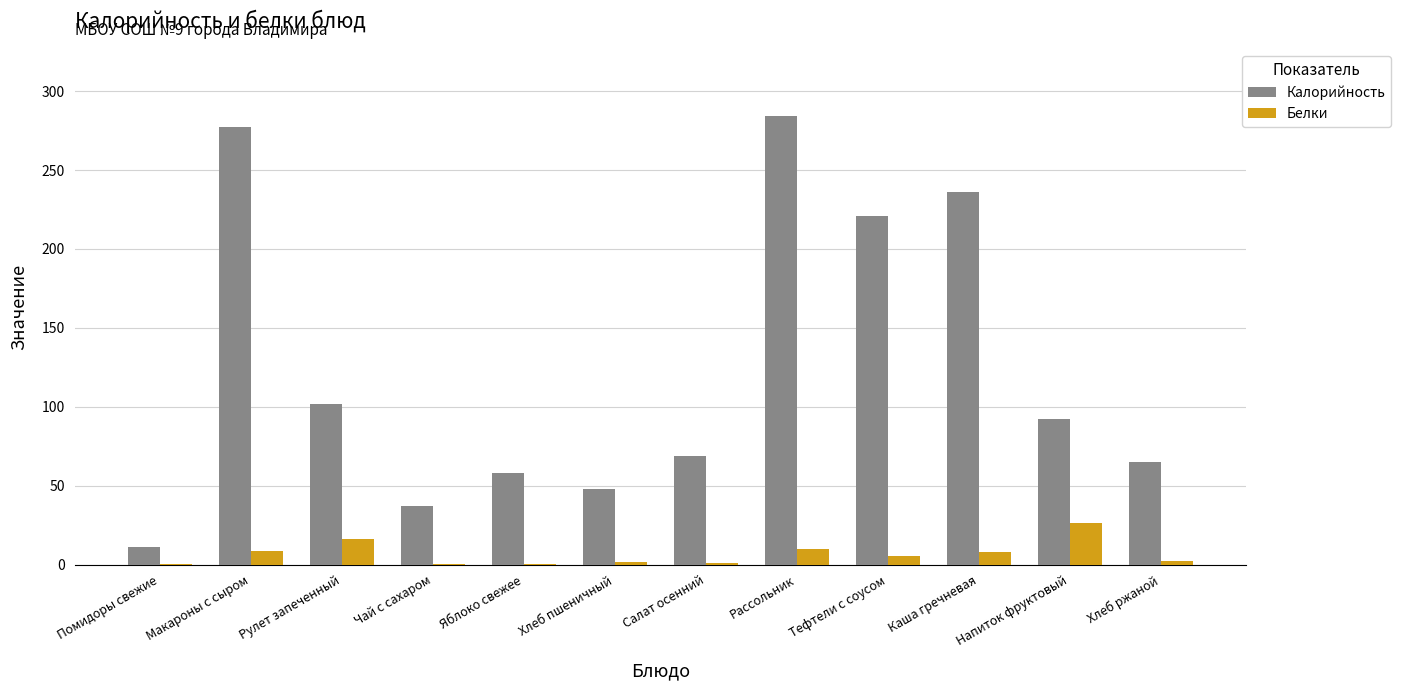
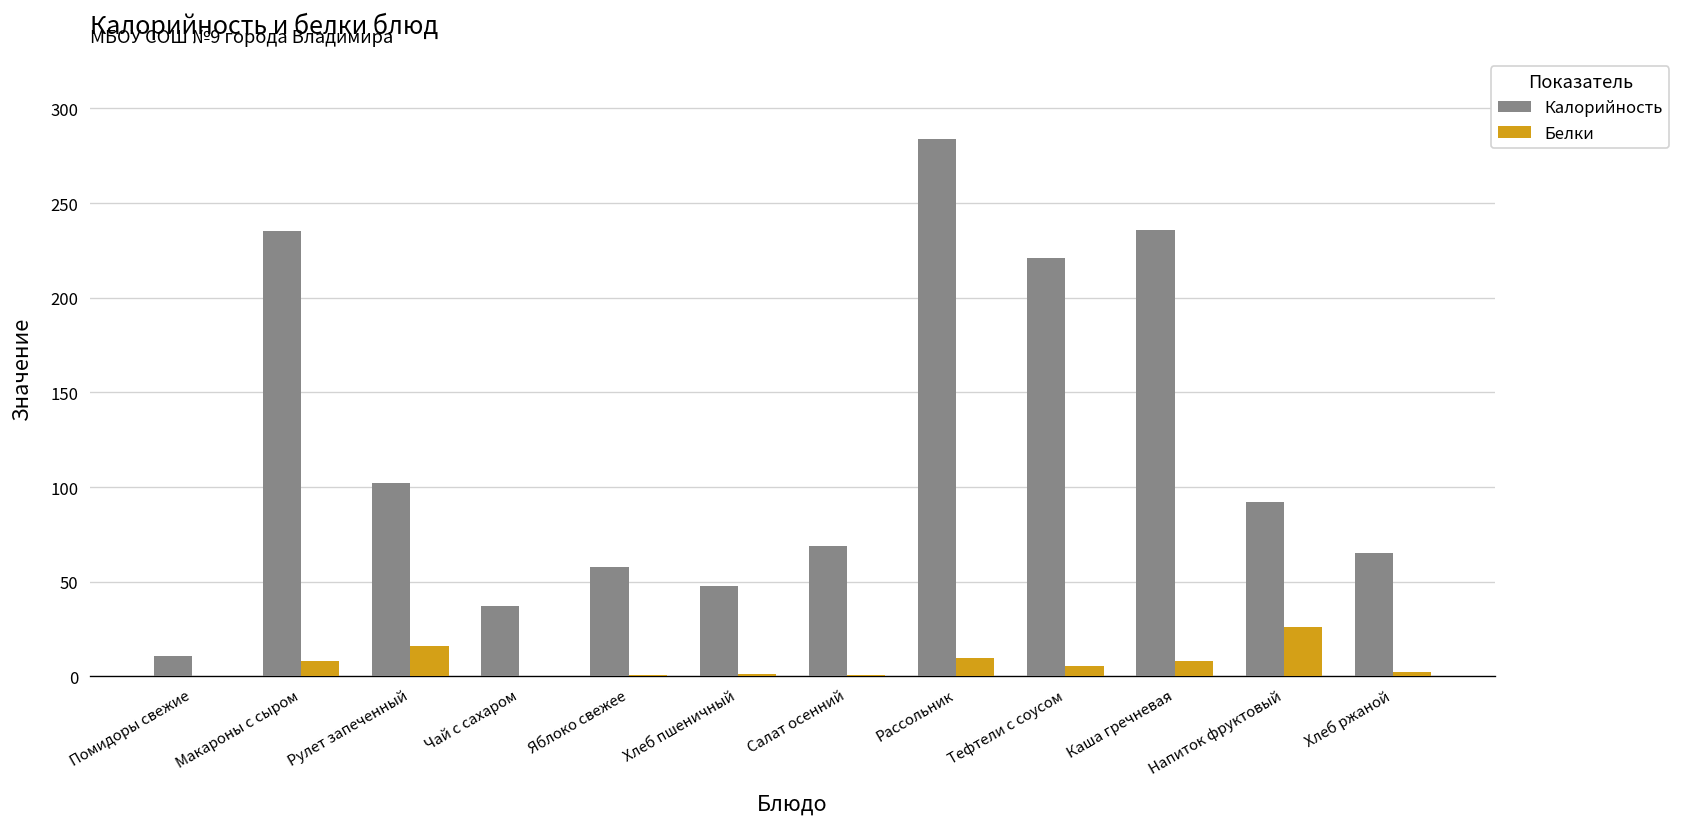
  {
    "Калорийность": {
      "Помидоры свежие": 11,
-     "Макароны с сыром": 277,
+     "Макароны с сыром": 235,
      "Рулет запеченный": 102,
      "Чай с сахаром": 37,
      "Яблоко свежее": 58,
      "Хлеб пшеничный": 48,
      "Салат осенний": 69,
      "Рассольник": 284,
      "Тефтели с соусом": 221,
      "Каша гречневая": 236,
      "Напиток фруктовый": 92,
      "Хлеб ржаной": 65
    },
    "Белки": {
      "Макароны с сыром": 8,
      "Рулет запеченный": 16,
      "Рассольник": 10,
      "Тефтели с соусом": 5,
      "Каша гречневая": 8,
      "Напиток фруктовый": 26,
      "Хлеб ржаной": 2
    }
  }
